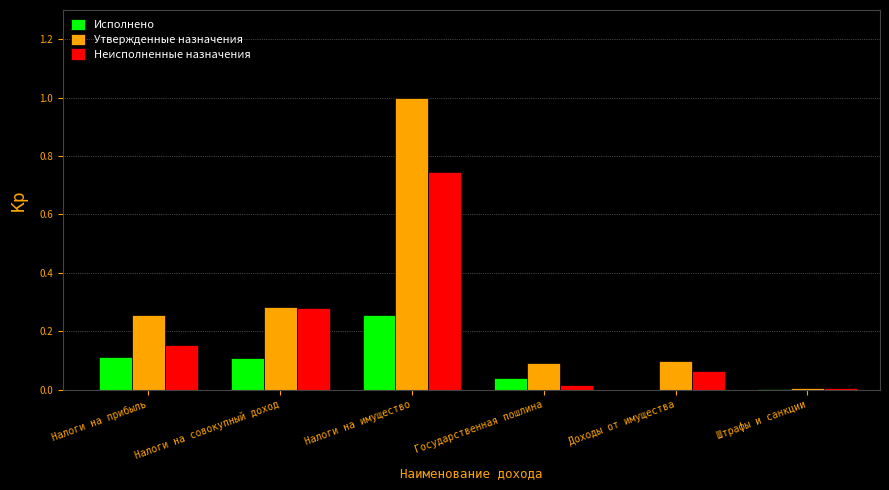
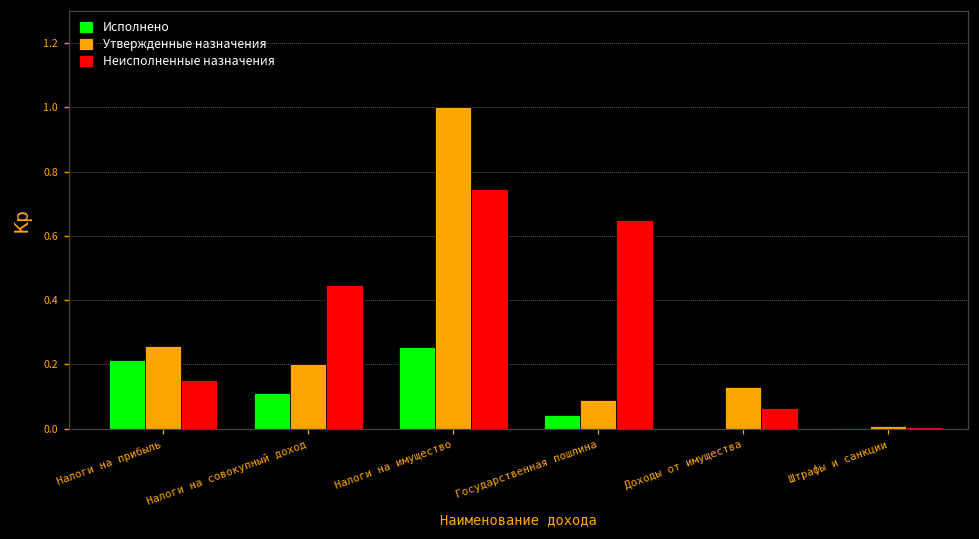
  {
    "Исполнено": {
-     "Налоги на прибыль": 0.11,
+     "Налоги на прибыль": 0.21,
      "Налоги на совокупный доход": 0.11,
      "Налоги на имущество": 0.25,
      "Государственная пошлина": 0.04,
      "Доходы от имущества": 0.00
    },
    "Утвержденные назначения": {
      "Налоги на прибыль": 0.26,
-     "Налоги на совокупный доход": 0.28,
+     "Налоги на совокупный доход": 0.20,
      "Налоги на имущество": 1.00,
      "Государственная пошлина": 0.09,
-     "Доходы от имущества": 0.10
+     "Доходы от имущества": 0.13
    },
    "Неисполненные назначения": {
      "Налоги на прибыль": 0.15,
-     "Налоги на совокупный доход": 0.28,
+     "Налоги на совокупный доход": 0.45,
      "Налоги на имущество": 0.75,
-     "Государственная пошлина": 0.01,
+     "Государственная пошлина": 0.65,
      "Доходы от имущества": 0.06
    }
  }
